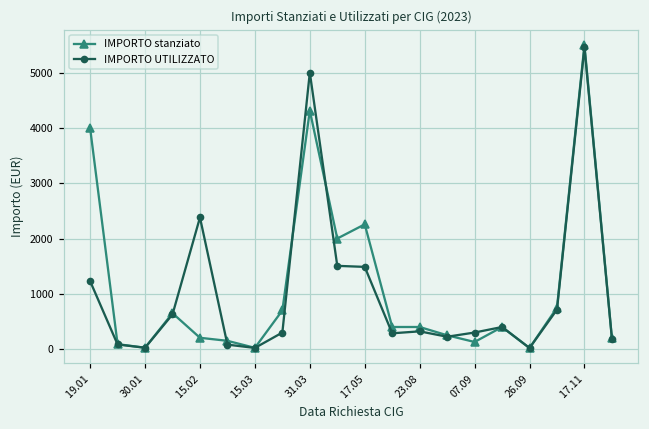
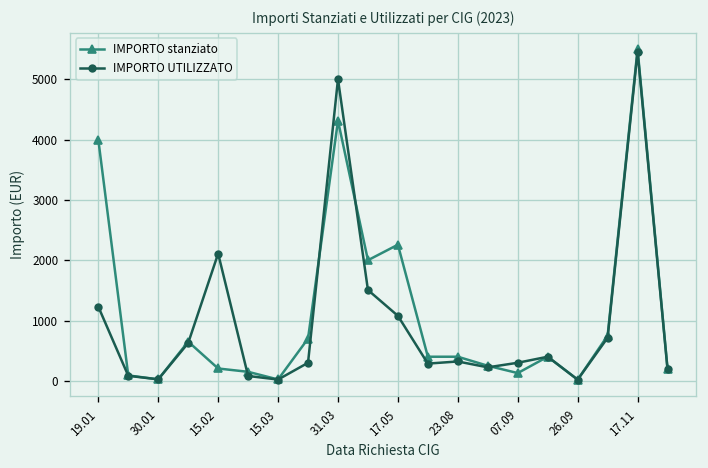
  {
    "IMPORTO stanziato": {
      "15.02": 200,
      "31.03": 4300,
      "17.05": 2300,
      "23.08": 400,
      "07.09": 100
    },
    "IMPORTO UTILIZZATO": {
-     "15.02": 2400,
+     "15.02": 2100,
      "31.03": 5000,
-     "17.05": 1500,
+     "17.05": 1100,
      "23.08": 300,
      "07.09": 300
    }
  }
